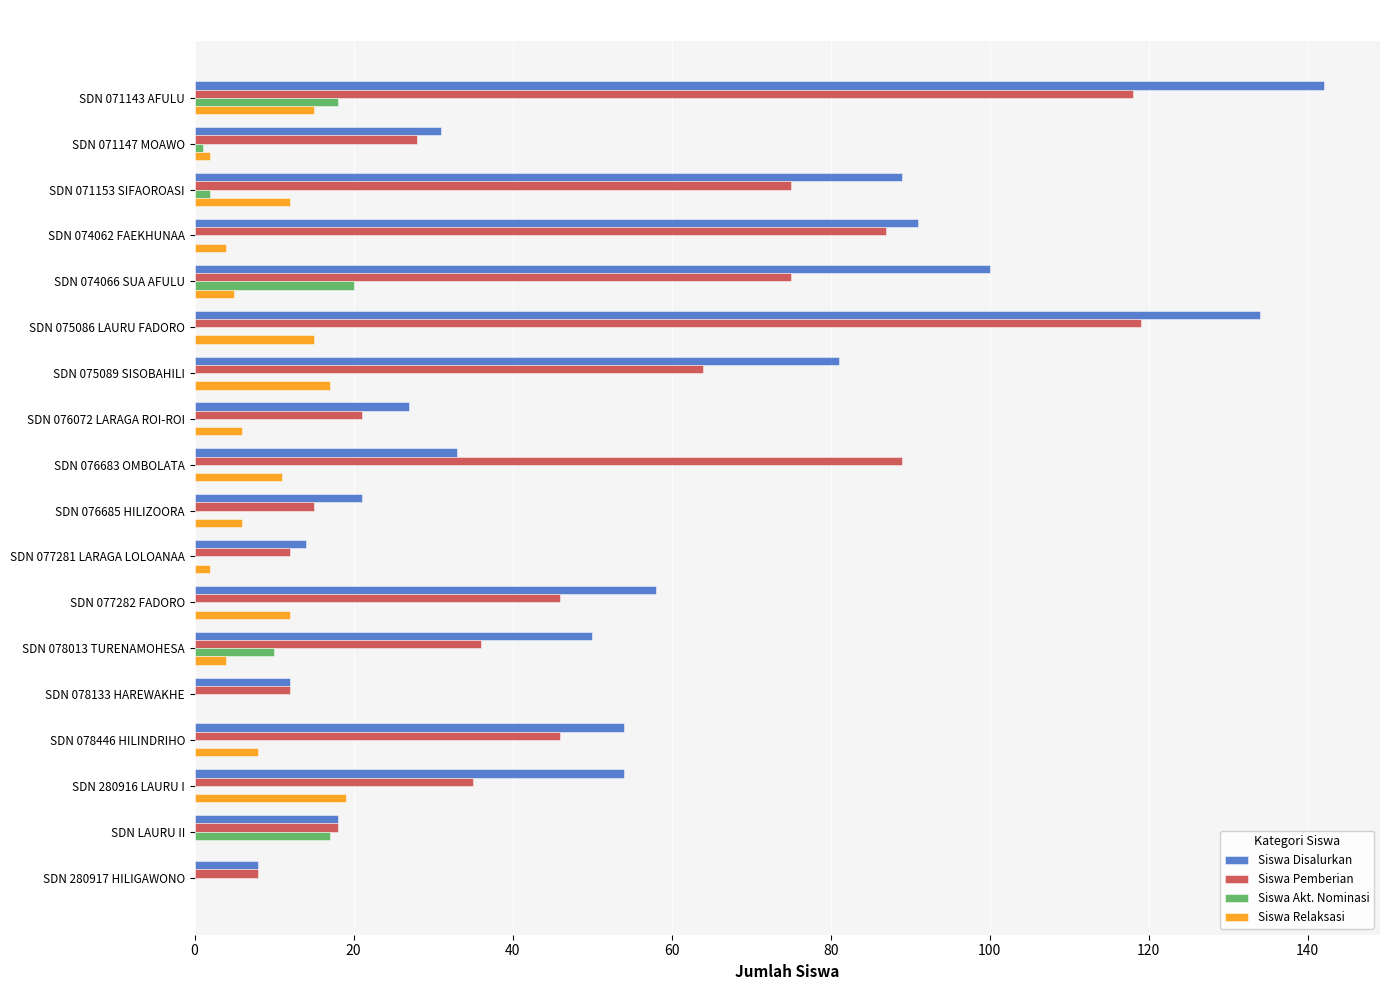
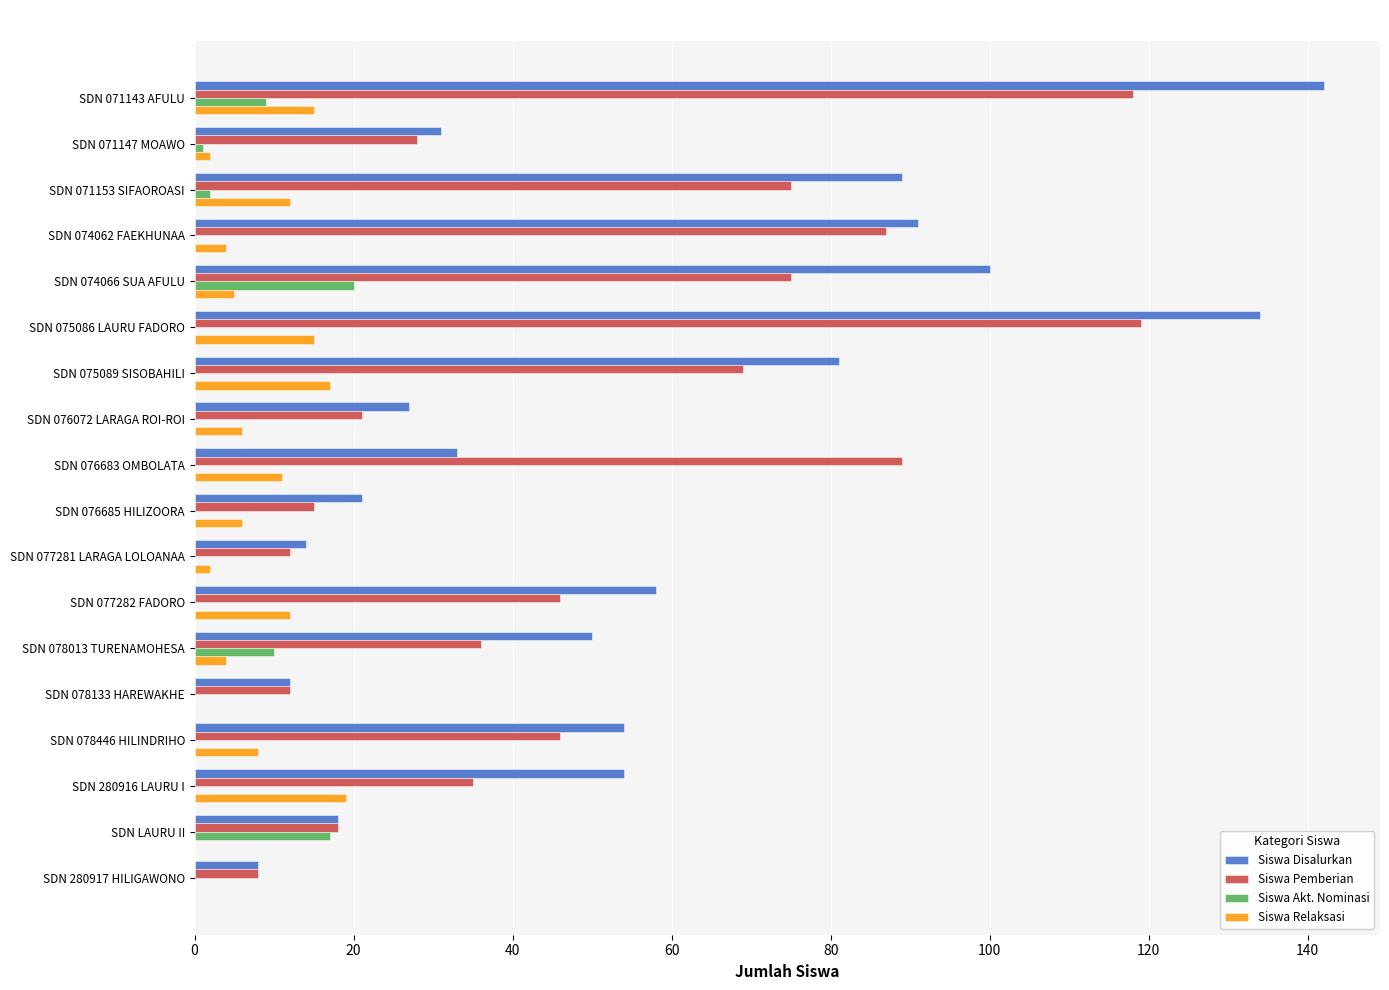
  {
    "Siswa Disalurkan": {
      "SDN 071143 AFULU": 142,
      "SDN 071147 MOAWO": 31,
      "SDN 071153 SIFAOROASI": 89,
      "SDN 074062 FAEKHUNAA": 91,
      "SDN 074066 SUA AFULU": 100,
      "SDN 075086 LAURU FADORO": 134,
      "SDN 075089 SISOBAHILI": 81,
      "SDN 076072 LARAGA ROI-ROI": 27,
      "SDN 076683 OMBOLATA": 33,
      "SDN 076685 HILIZOORA": 21,
      "SDN 077281 LARAGA LOLOANAA": 14,
      "SDN 077282 FADORO": 58,
      "SDN 078013 TURENAMOHESA": 50,
      "SDN 078133 HAREWAKHE": 12,
      "SDN 078446 HILINDRIHO": 54,
      "SDN 280916 LAURU I": 54,
      "SDN LAURU II": 18,
      "SDN 280917 HILIGAWONO": 8
    },
    "Siswa Pemberian": {
      "SDN 071143 AFULU": 118,
      "SDN 071147 MOAWO": 28,
      "SDN 071153 SIFAOROASI": 75,
      "SDN 074062 FAEKHUNAA": 87,
      "SDN 074066 SUA AFULU": 75,
      "SDN 075086 LAURU FADORO": 119,
-     "SDN 075089 SISOBAHILI": 64,
+     "SDN 075089 SISOBAHILI": 69,
      "SDN 076072 LARAGA ROI-ROI": 21,
      "SDN 076683 OMBOLATA": 89,
      "SDN 076685 HILIZOORA": 15,
      "SDN 077281 LARAGA LOLOANAA": 12,
      "SDN 077282 FADORO": 46,
      "SDN 078013 TURENAMOHESA": 36,
      "SDN 078133 HAREWAKHE": 12,
      "SDN 078446 HILINDRIHO": 46,
      "SDN 280916 LAURU I": 35,
      "SDN LAURU II": 18,
      "SDN 280917 HILIGAWONO": 8
    },
    "Siswa Akt. Nominasi": {
-     "SDN 071143 AFULU": 18,
+     "SDN 071143 AFULU": 9,
      "SDN 071147 MOAWO": 1,
      "SDN 071153 SIFAOROASI": 2,
      "SDN 074062 FAEKHUNAA": 0,
      "SDN 074066 SUA AFULU": 20,
      "SDN 075086 LAURU FADORO": 0,
      "SDN 075089 SISOBAHILI": 0,
      "SDN 076072 LARAGA ROI-ROI": 0,
      "SDN 076683 OMBOLATA": 0,
      "SDN 076685 HILIZOORA": 0,
      "SDN 077281 LARAGA LOLOANAA": 0,
      "SDN 077282 FADORO": 0,
      "SDN 078013 TURENAMOHESA": 10,
      "SDN 078133 HAREWAKHE": 0,
      "SDN 078446 HILINDRIHO": 0,
      "SDN 280916 LAURU I": 0,
      "SDN LAURU II": 17,
      "SDN 280917 HILIGAWONO": 0
    },
    "Siswa Relaksasi": {
      "SDN 071143 AFULU": 15,
      "SDN 071147 MOAWO": 2,
      "SDN 071153 SIFAOROASI": 12,
      "SDN 074062 FAEKHUNAA": 4,
      "SDN 074066 SUA AFULU": 5,
      "SDN 075086 LAURU FADORO": 15,
      "SDN 075089 SISOBAHILI": 17,
      "SDN 076072 LARAGA ROI-ROI": 6,
      "SDN 076683 OMBOLATA": 11,
      "SDN 076685 HILIZOORA": 6,
      "SDN 077281 LARAGA LOLOANAA": 2,
      "SDN 077282 FADORO": 12,
      "SDN 078013 TURENAMOHESA": 4,
      "SDN 078133 HAREWAKHE": 0,
      "SDN 078446 HILINDRIHO": 8,
      "SDN 280916 LAURU I": 19,
      "SDN LAURU II": 0,
      "SDN 280917 HILIGAWONO": 0
    }
  }
